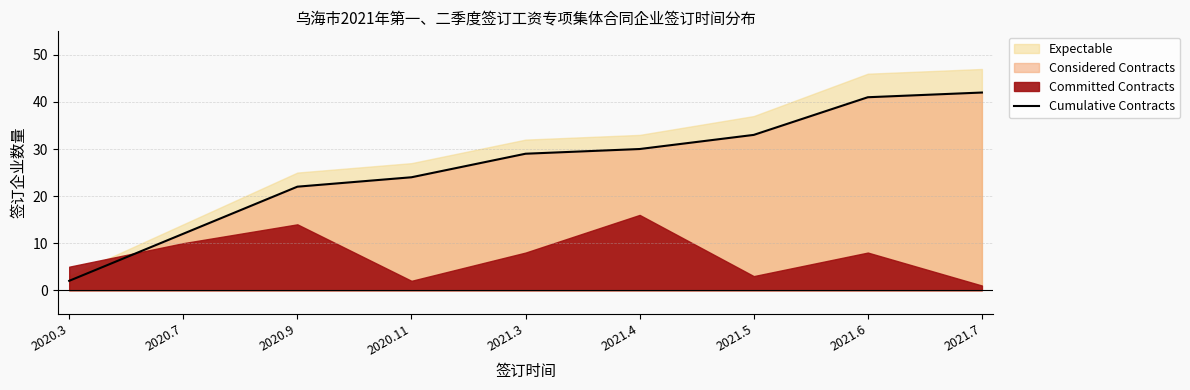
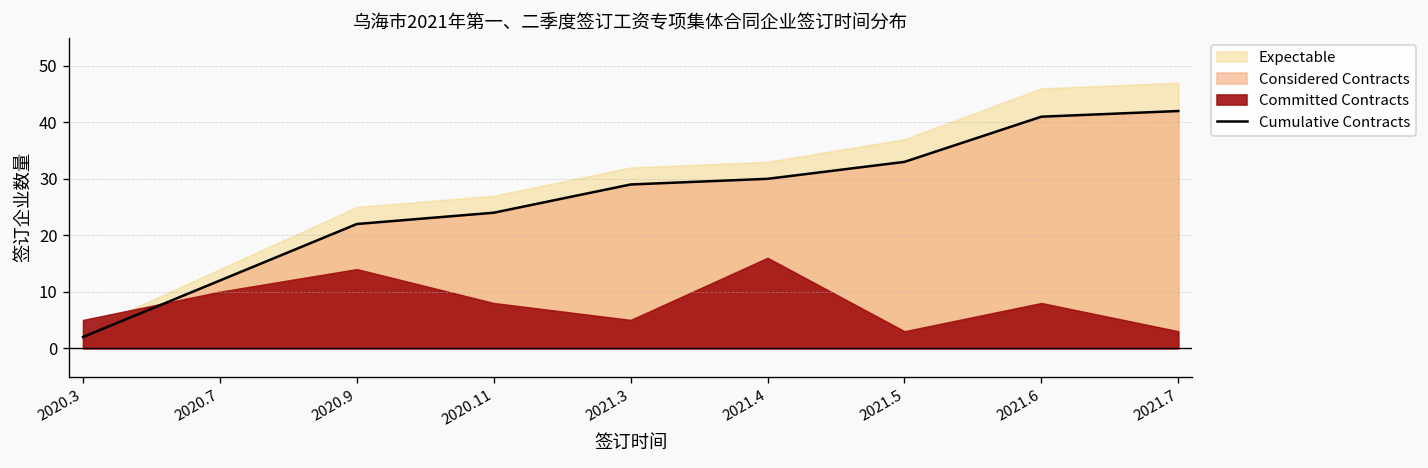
  {
    "Committed Contracts": {
      "2020.3": 5,
      "2020.7": 10,
      "2020.9": 14,
-     "2020.11": 2,
-     "2021.3": 8,
+     "2020.11": 8,
+     "2021.3": 5,
      "2021.4": 16,
      "2021.5": 3,
      "2021.6": 8,
-     "2021.7": 1
+     "2021.7": 3
    }
  }
